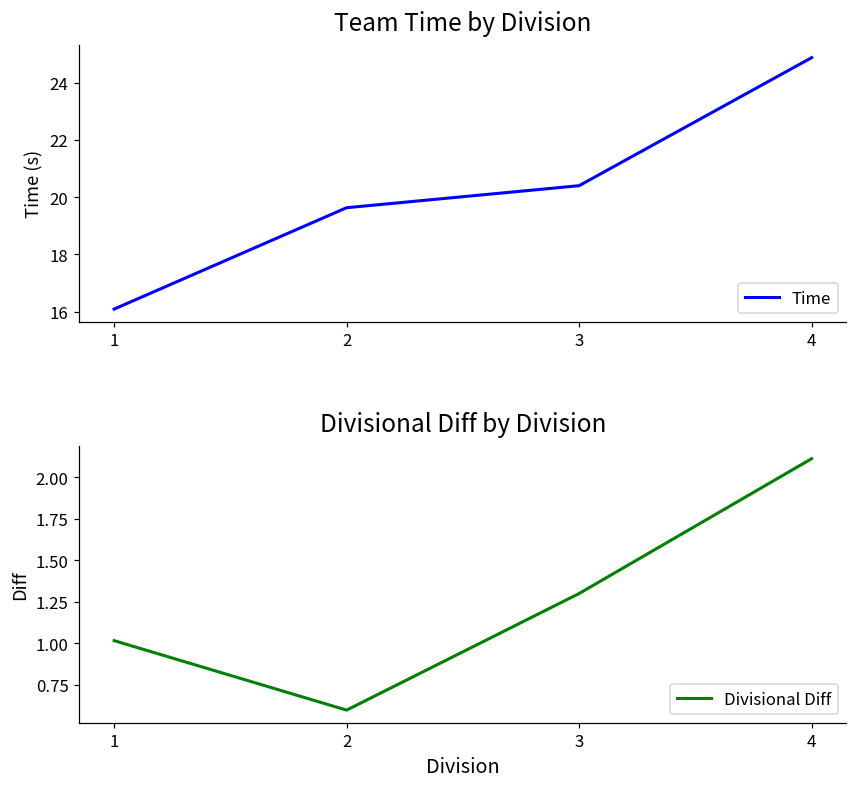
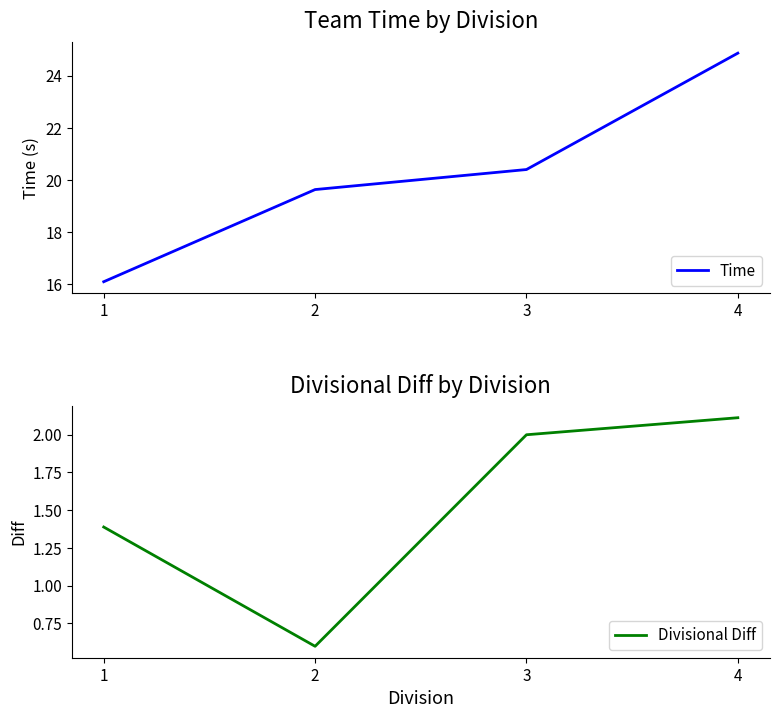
  {
    "Team Time by Division": {
      "1": 16.1,
      "2": 19.6,
      "3": 20.4,
      "4": 24.9
    },
    "Divisional Diff by Division": {
-     "1": 1.02,
+     "1": 1.39,
      "2": 0.60,
-     "3": 1.3,
+     "3": 2.0,
      "4": 2.11
    }
  }
